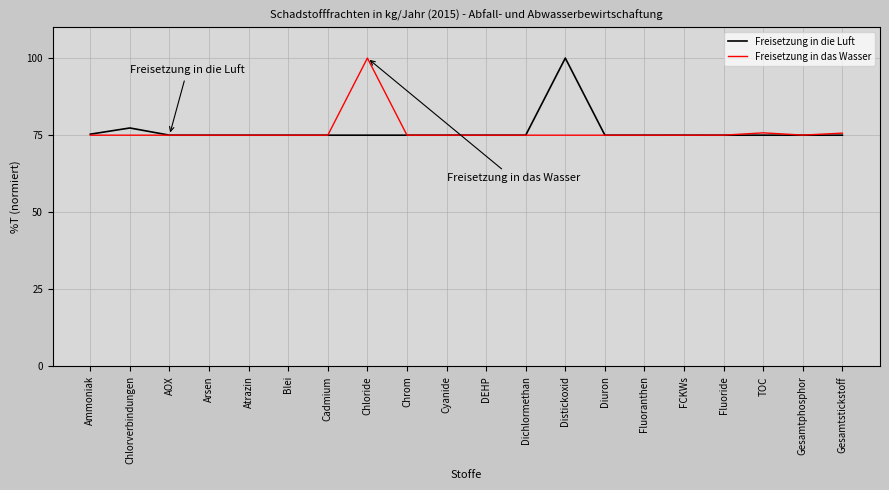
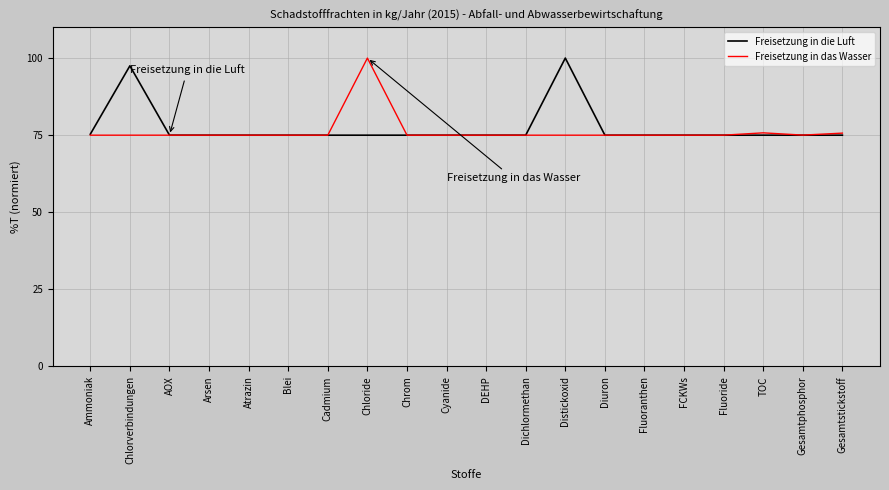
  {
    "Freisetzung in die Luft": {
-     "Chlorverbindungen": 77,
+     "Chlorverbindungen": 97,
      "Chloride": 75,
      "Distickoxid": 100
    },
    "Freisetzung in das Wasser": {
      "Chlorverbindungen": 75,
      "Chloride": 100,
      "Distickoxid": 75
    }
  }
